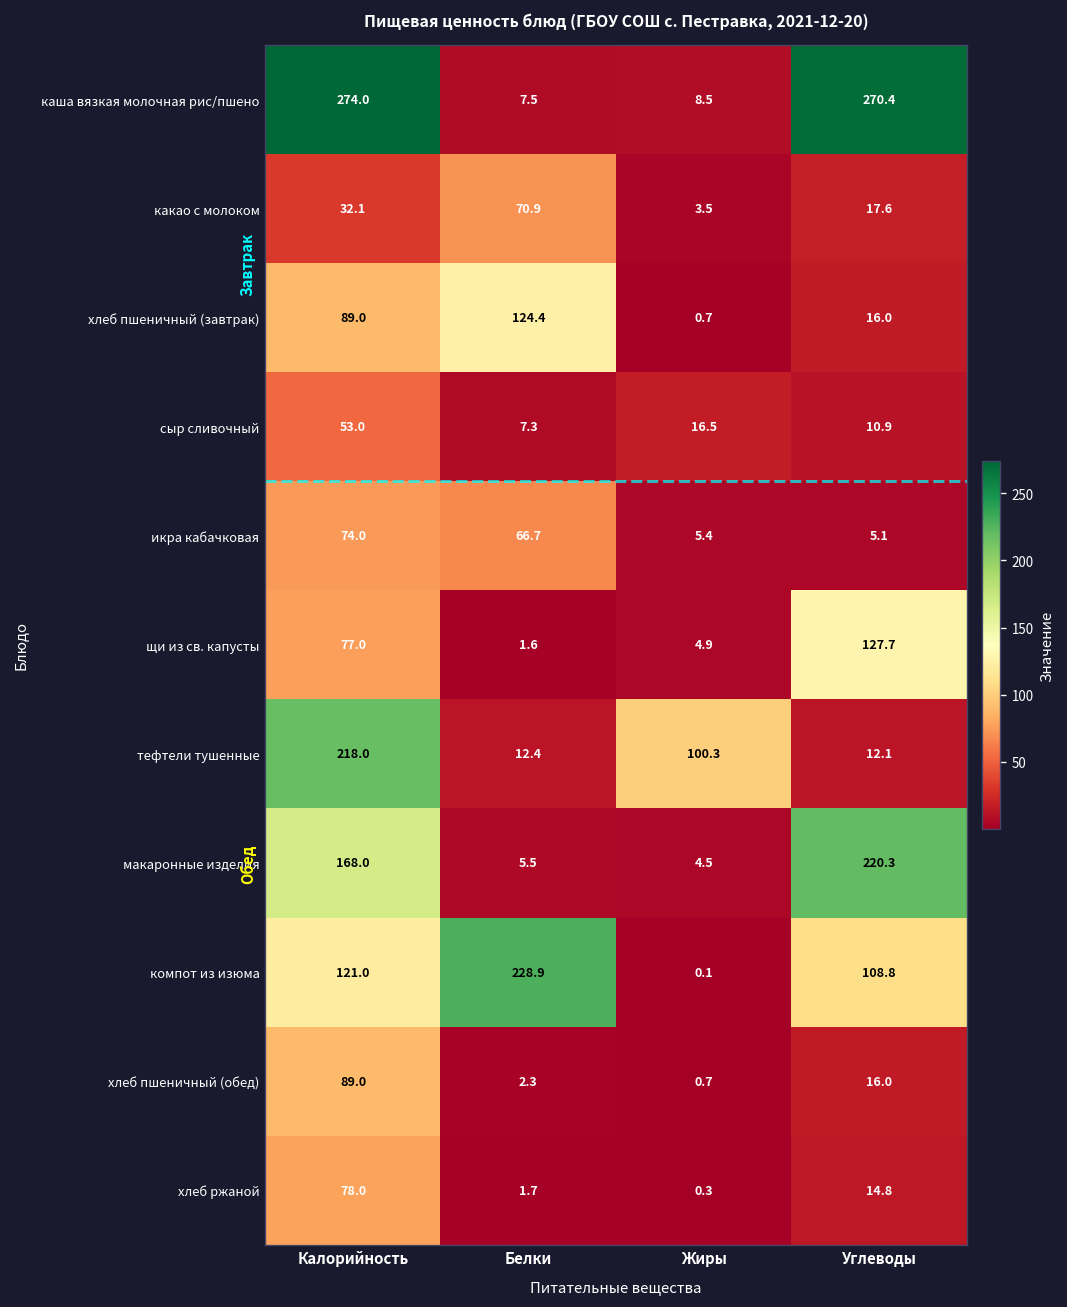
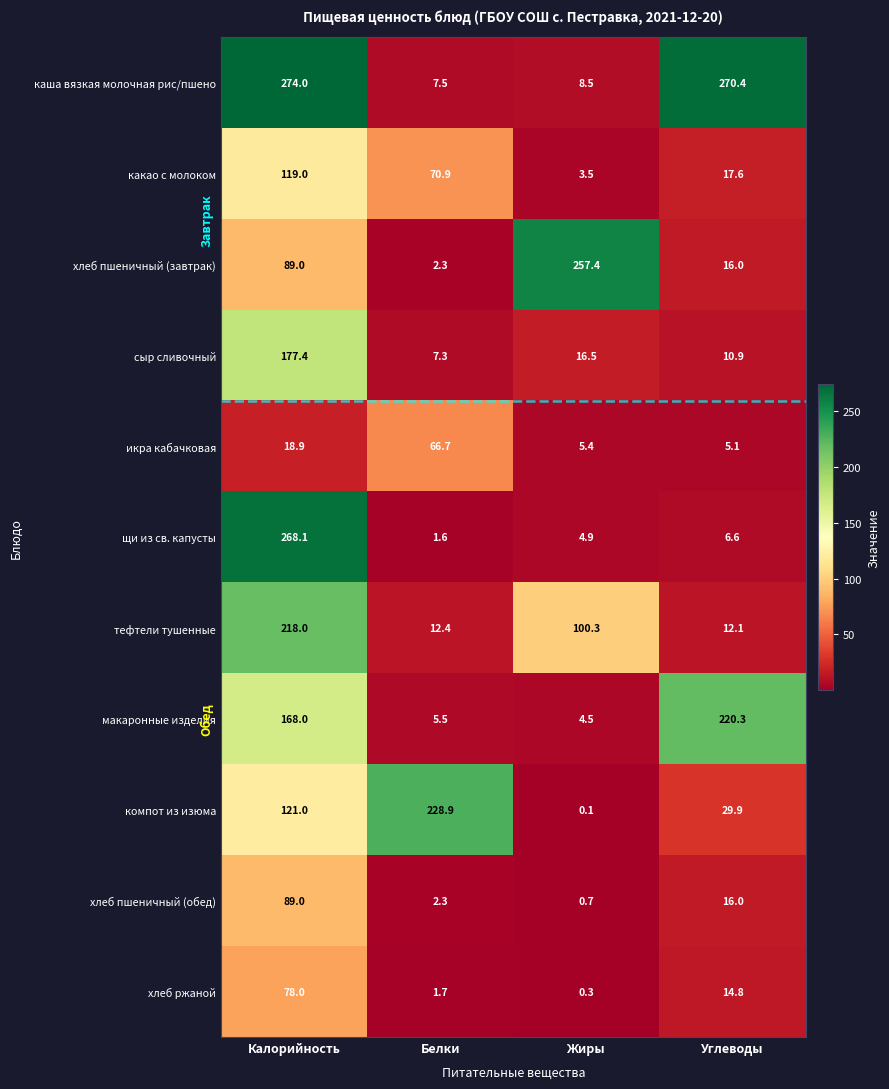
  {
    "каша вязкая молочная рис/пшено": {
      "Калорийность": 274.0,
      "Белки": 7.5,
      "Жиры": 8.5,
      "Углеводы": 270.4
    },
    "какао с молоком": {
-     "Калорийность": 32.1,
+     "Калорийность": 119.0,
      "Белки": 70.9,
      "Жиры": 3.5,
      "Углеводы": 17.6
    },
    "хлеб пшеничный (завтрак)": {
      "Калорийность": 89.0,
-     "Белки": 124.4,
-     "Жиры": 0.7,
+     "Белки": 2.3,
+     "Жиры": 257.4,
      "Углеводы": 16.0
    },
    "сыр сливочный": {
-     "Калорийность": 53.0,
+     "Калорийность": 177.4,
      "Белки": 7.3,
      "Жиры": 16.5,
      "Углеводы": 10.9
    },
    "икра кабачковая": {
-     "Калорийность": 74.0,
+     "Калорийность": 18.9,
      "Белки": 66.7,
      "Жиры": 5.4,
      "Углеводы": 5.1
    },
    "щи из св. капусты": {
-     "Калорийность": 77.0,
+     "Калорийность": 268.1,
      "Белки": 1.6,
      "Жиры": 4.9,
-     "Углеводы": 127.7
+     "Углеводы": 6.6
    },
    "тефтели тушенные": {
      "Калорийность": 218.0,
      "Белки": 12.4,
      "Жиры": 100.3,
      "Углеводы": 12.1
    },
    "макаронные изделия": {
      "Калорийность": 168.0,
      "Белки": 5.5,
      "Жиры": 4.5,
      "Углеводы": 220.3
    },
    "компот из изюма": {
      "Калорийность": 121.0,
      "Белки": 228.9,
      "Жиры": 0.1,
-     "Углеводы": 108.8
+     "Углеводы": 29.9
    },
    "хлеб пшеничный (обед)": {
      "Калорийность": 89.0,
      "Белки": 2.3,
      "Жиры": 0.7,
      "Углеводы": 16.0
    },
    "хлеб ржаной": {
      "Калорийность": 78.0,
      "Белки": 1.7,
      "Жиры": 0.3,
      "Углеводы": 14.8
    }
  }
